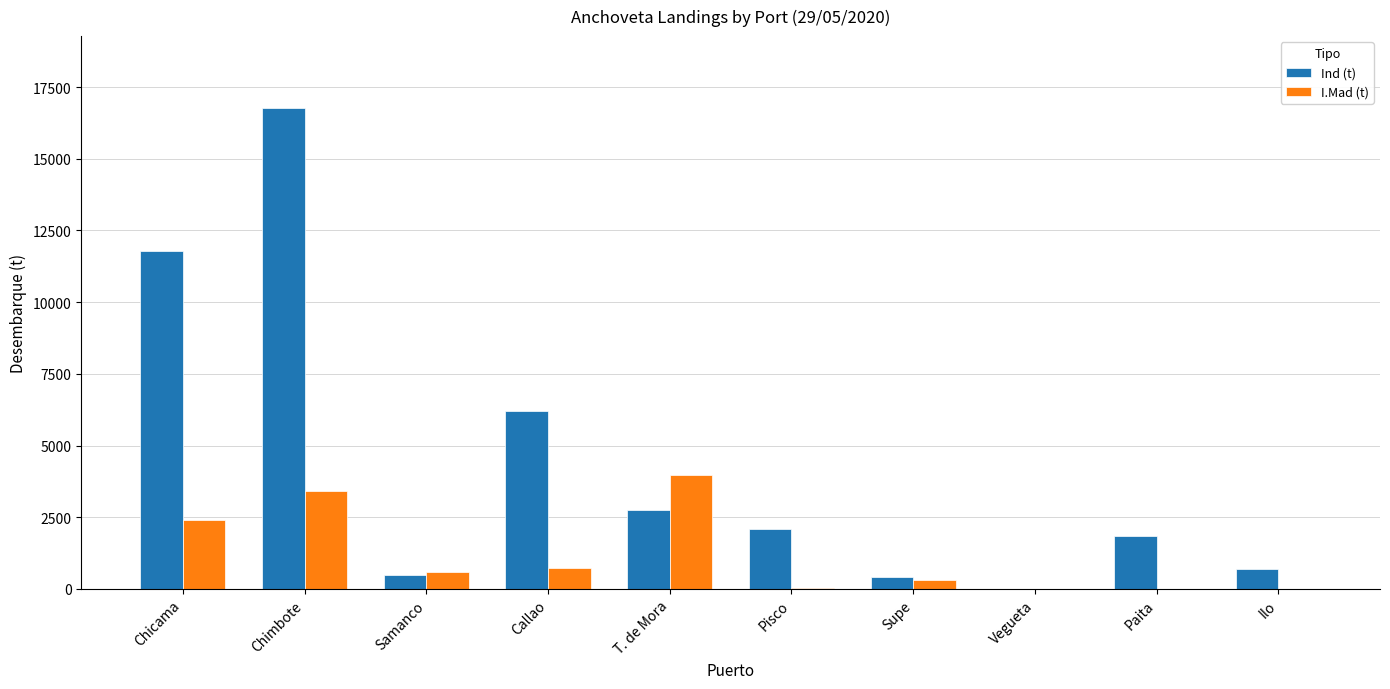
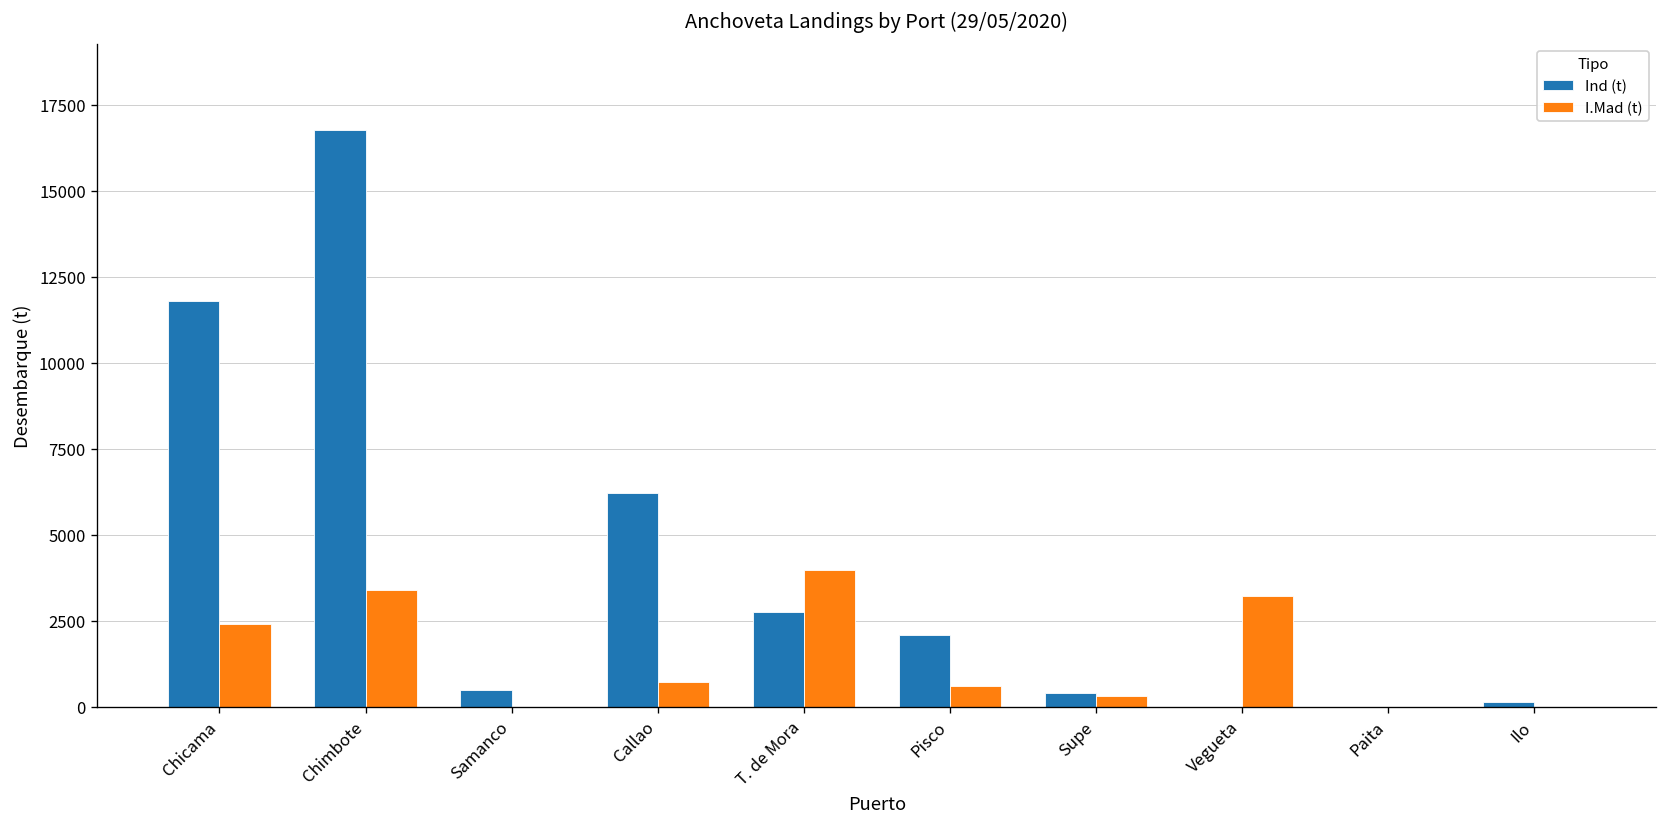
  {
    "Ind (t)": {
      "Chicama": 11800,
      "Chimbote": 16800,
      "Samanco": 500,
      "Callao": 6200,
      "T. de Mora": 2700,
      "Pisco": 2100,
      "Supe": 400,
      "Vegueta": 0,
-     "Paita": 1800,
-     "Ilo": 700
+     "Paita": 0,
+     "Ilo": 100
    },
    "I.Mad (t)": {
      "Chicama": 2400,
      "Chimbote": 3400,
-     "Samanco": 600,
+     "Samanco": 0,
      "Callao": 700,
      "T. de Mora": 4000,
-     "Pisco": 0,
+     "Pisco": 600,
      "Supe": 300,
-     "Vegueta": 0,
+     "Vegueta": 3200,
      "Paita": 0,
      "Ilo": 0
    }
  }
